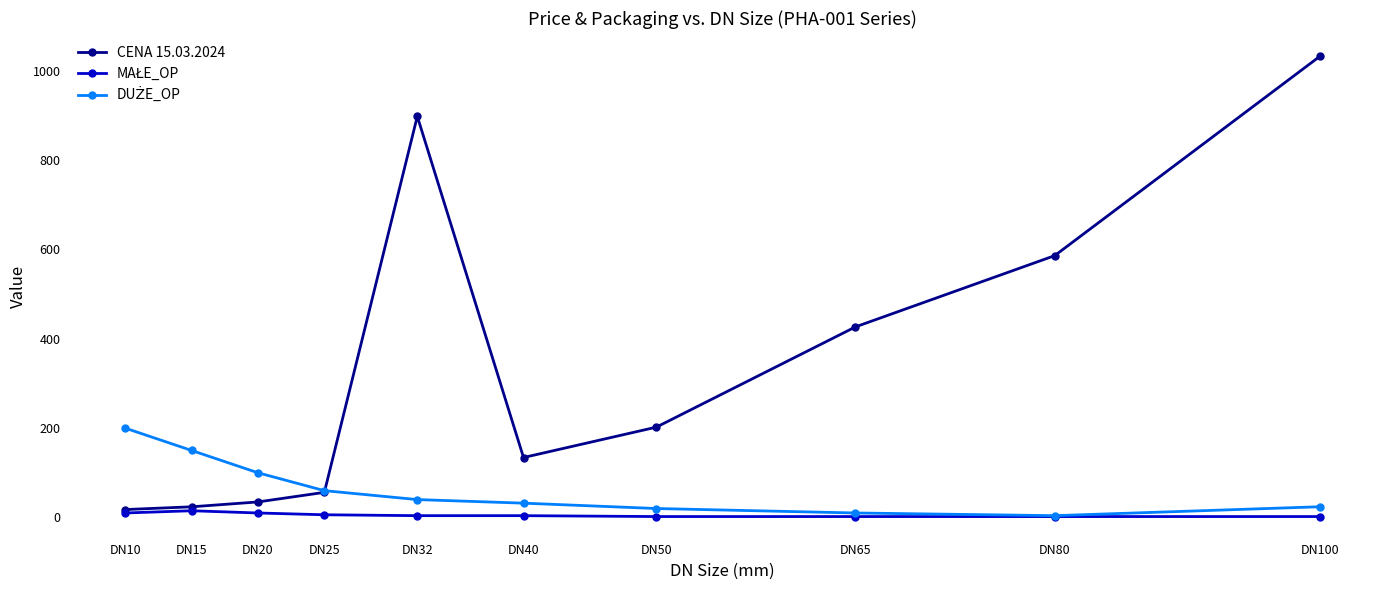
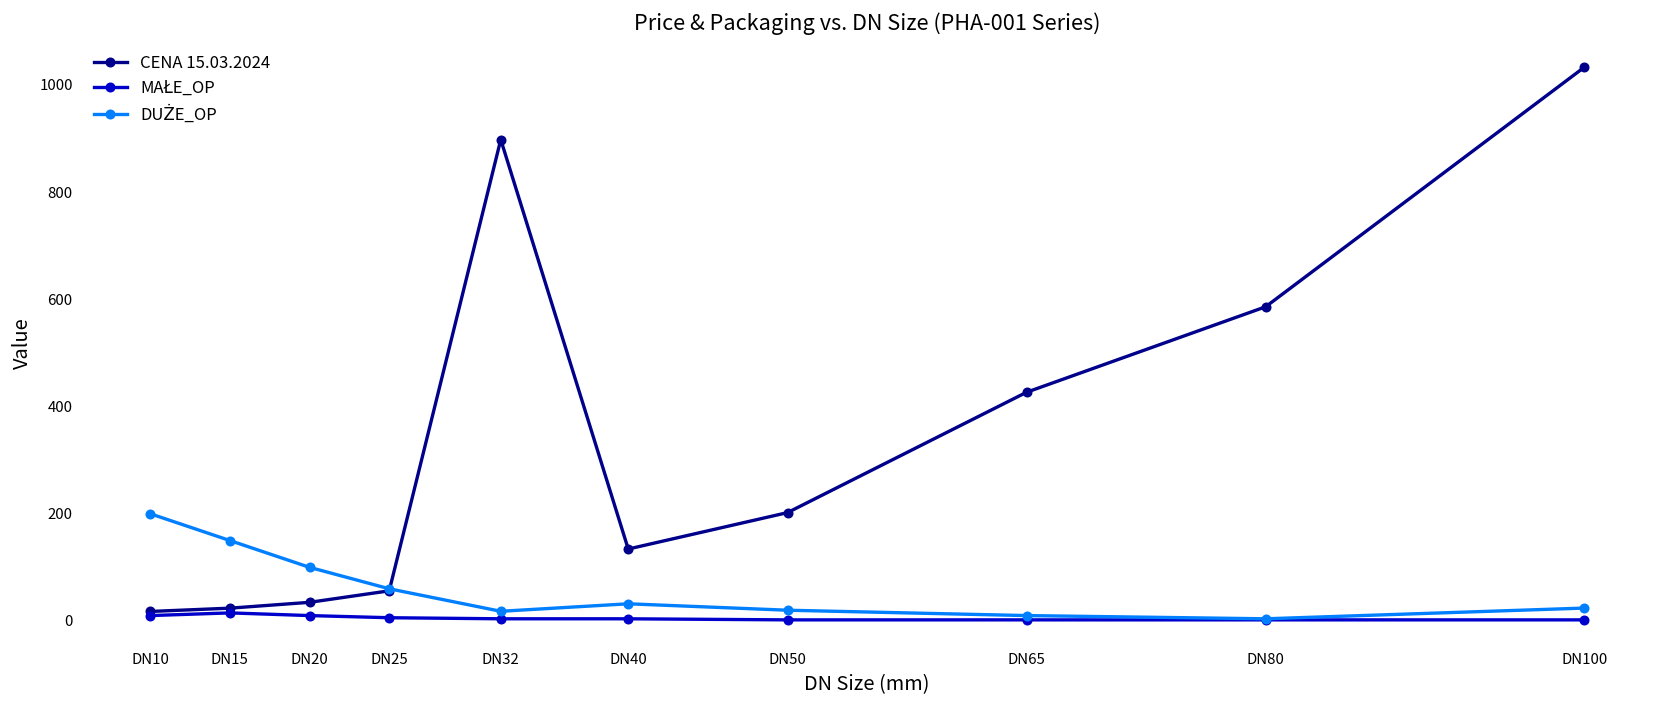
  {
    "CENA 15.03.2024": {
      "DN10": 20,
      "DN15": 20,
      "DN20": 30,
      "DN32": 900,
      "DN40": 130,
      "DN50": 200,
      "DN65": 430,
      "DN80": 590,
      "DN100": 1030
    },
    "MAŁE_OP": {
      "DN10": 10,
      "DN15": 20,
      "DN20": 10,
      "DN25": 10,
      "DN32": 0,
      "DN40": 0,
      "DN50": 0,
      "DN65": 0,
      "DN100": 0
    },
    "DUŻE_OP": {
      "DN10": 200,
      "DN15": 150,
      "DN20": 100,
-     "DN32": 40,
+     "DN32": 20,
      "DN40": 30,
      "DN50": 20,
      "DN65": 10,
      "DN100": 20
    }
  }
